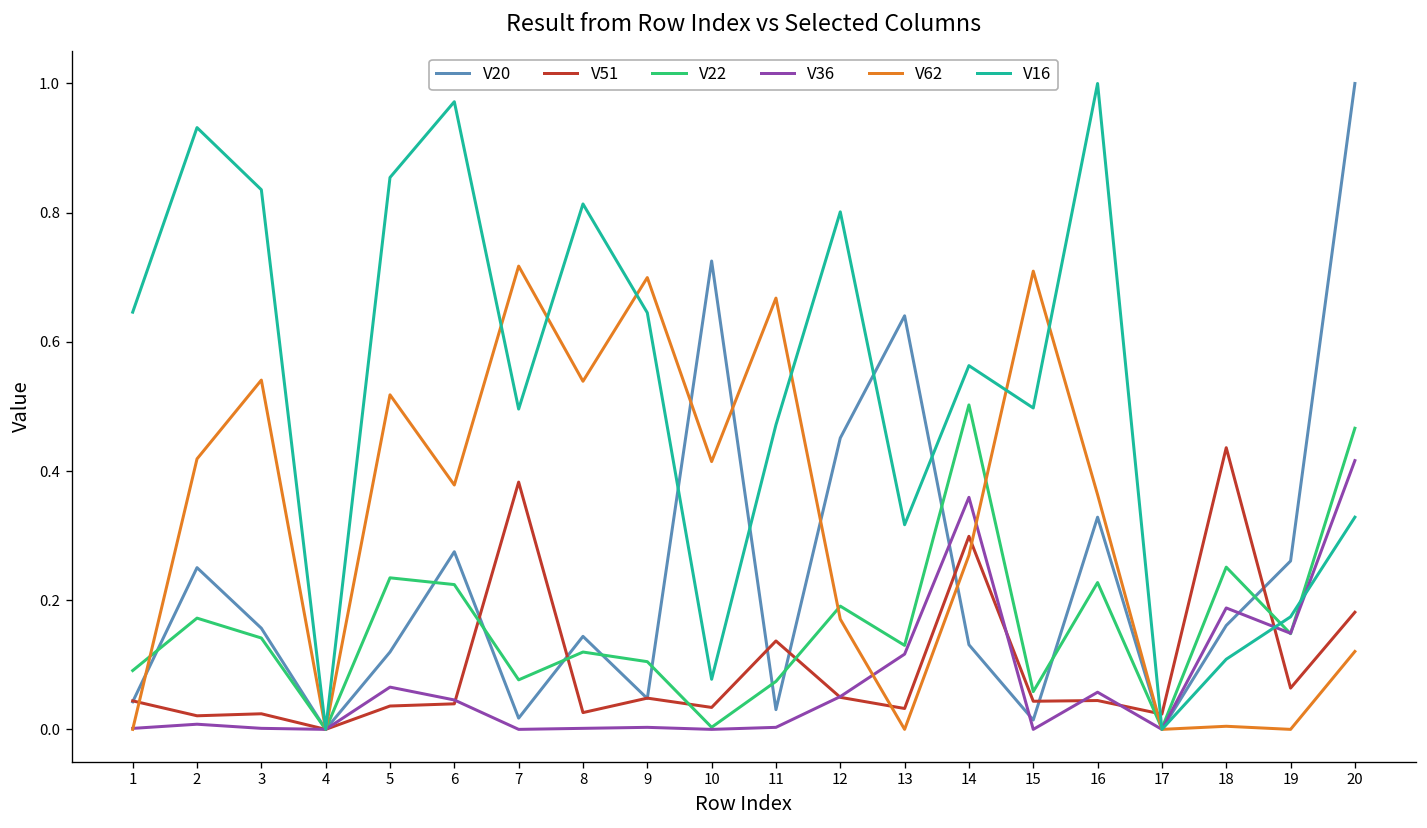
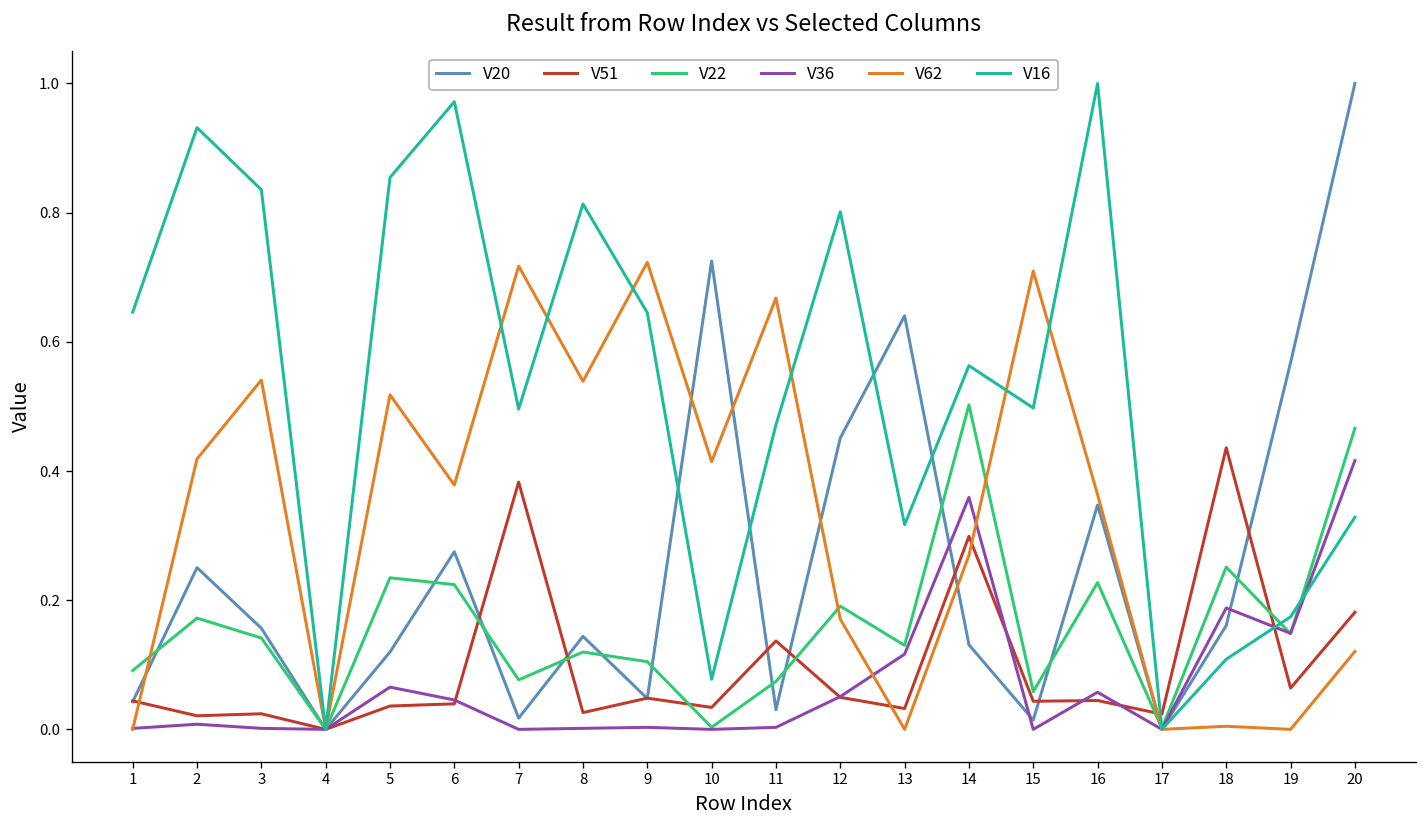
  {
    "V20": {
      "2": 0.25,
      "3": 0.16,
      "5": 0.12,
      "6": 0.28,
      "7": 0.02,
      "8": 0.14,
      "10": 0.73,
      "11": 0.03,
      "12": 0.45,
      "13": 0.64,
      "14": 0.13,
      "15": 0.01,
-     "16": 0.33,
+     "16": 0.35,
      "18": 0.16,
-     "19": 0.26,
+     "19": 0.57,
      "20": 1.00
    },
    "V51": {
      "2": 0.02,
      "3": 0.02,
      "5": 0.04,
      "6": 0.04,
      "7": 0.38,
      "8": 0.03,
      "10": 0.03,
      "11": 0.14,
      "13": 0.03,
      "14": 0.30,
      "15": 0.04,
      "16": 0.04,
      "17": 0.02,
      "18": 0.44,
      "19": 0.06,
      "20": 0.18
    },
    "V36": {
      "2": 0.01,
      "3": 0.00,
      "5": 0.07,
      "6": 0.05,
      "7": 0.00,
      "8": 0.00,
      "9": 0.00,
      "11": 0.00,
      "13": 0.12,
      "14": 0.36,
      "15": 0.00,
      "16": 0.06,
      "18": 0.19,
      "20": 0.42
    },
    "V62": {
      "2": 0.42,
      "3": 0.54,
      "5": 0.52,
      "6": 0.38,
      "7": 0.72,
      "8": 0.54,
-     "9": 0.70,
+     "9": 0.72,
      "10": 0.41,
      "11": 0.67,
      "12": 0.17,
      "13": 0.00,
      "14": 0.27,
      "15": 0.71,
      "16": 0.36,
      "18": 0.00,
      "19": 0.00,
      "20": 0.12
    }
  }
